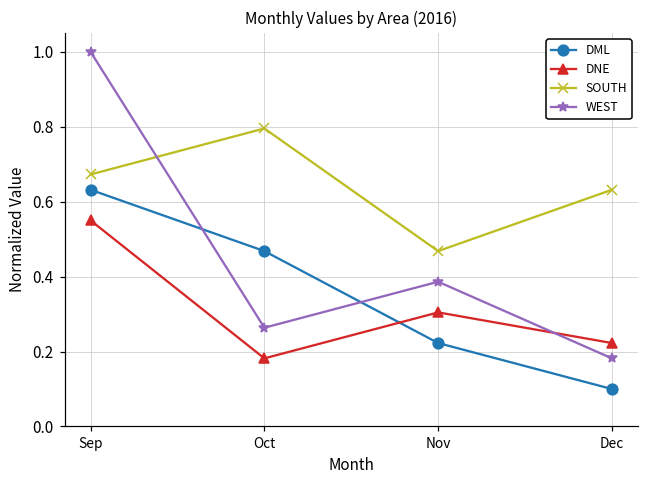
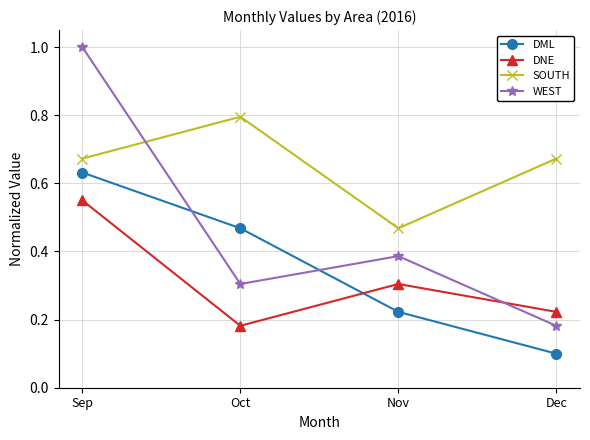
  {
    "DML": {
      "Sep": 0.63,
      "Oct": 0.47,
      "Nov": 0.22,
      "Dec": 0.10
    },
    "DNE": {
      "Sep": 0.55,
      "Oct": 0.18,
      "Nov": 0.30,
      "Dec": 0.22
    },
    "SOUTH": {
      "Sep": 0.67,
      "Oct": 0.80,
      "Nov": 0.47,
-     "Dec": 0.63
+     "Dec": 0.67
    },
    "WEST": {
      "Sep": 1.00,
-     "Oct": 0.26,
+     "Oct": 0.30,
      "Nov": 0.39,
      "Dec": 0.18
    }
  }
